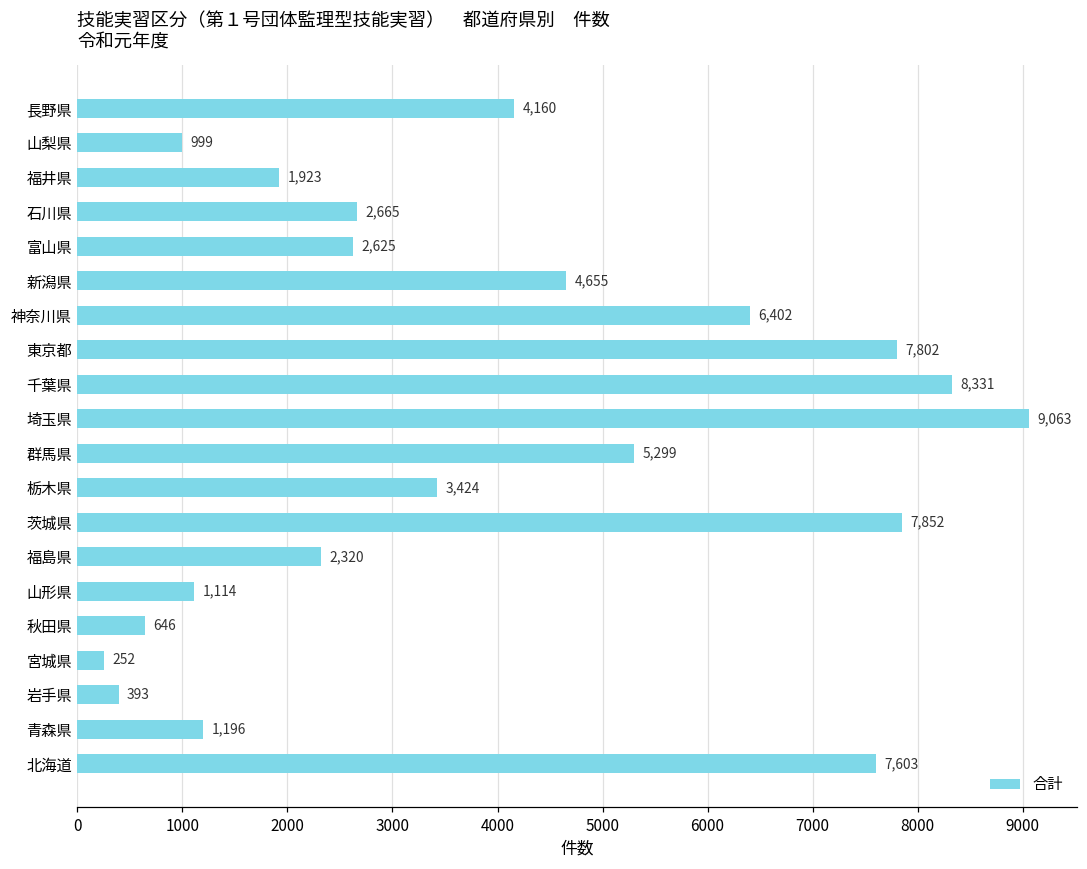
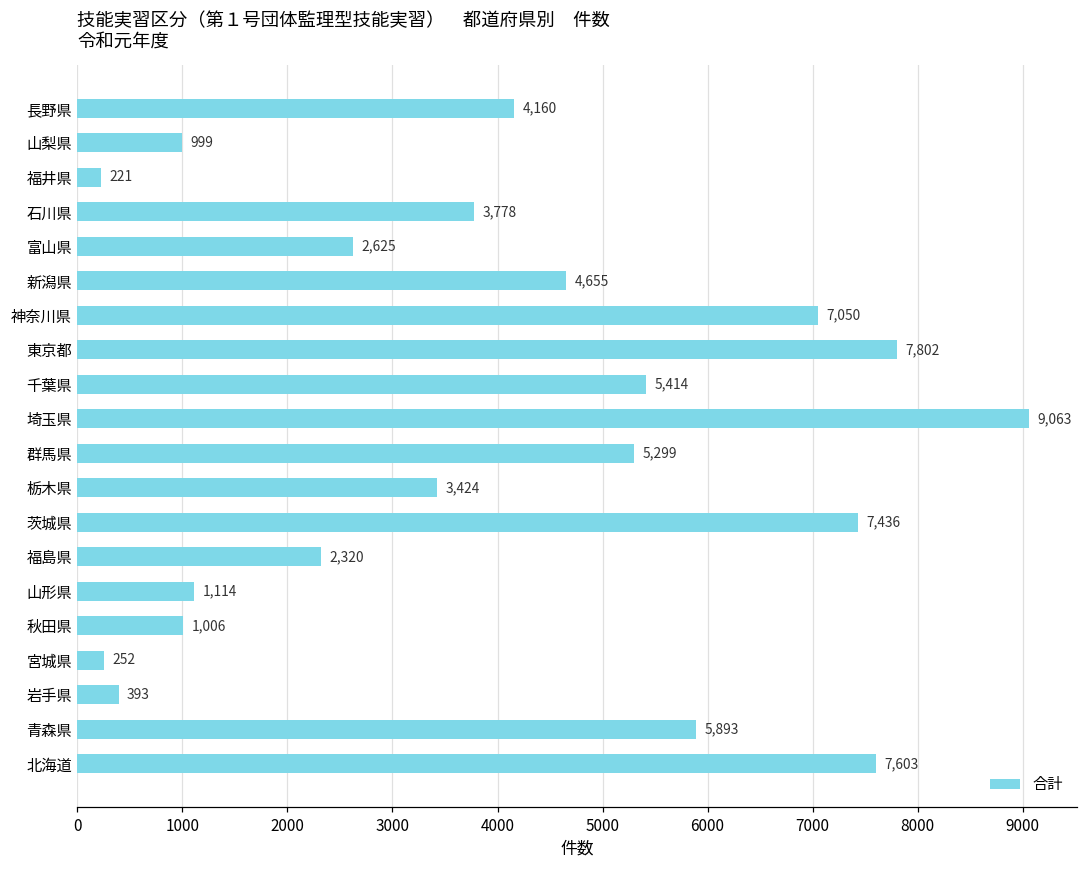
  {
    "長野県": "4,160",
    "山梨県": "999",
-   "福井県": "1,923",
-   "石川県": "2,665",
+   "福井県": "221",
+   "石川県": "3,778",
    "富山県": "2,625",
    "新潟県": "4,655",
-   "神奈川県": "6,402",
+   "神奈川県": "7,050",
    "東京都": "7,802",
-   "千葉県": "8,331",
+   "千葉県": "5,414",
    "埼玉県": "9,063",
    "群馬県": "5,299",
    "栃木県": "3,424",
-   "茨城県": "7,852",
+   "茨城県": "7,436",
    "福島県": "2,320",
    "山形県": "1,114",
-   "秋田県": "646",
+   "秋田県": "1,006",
    "宮城県": "252",
    "岩手県": "393",
-   "青森県": "1,196",
+   "青森県": "5,893",
    "北海道": "7,603"
  }
